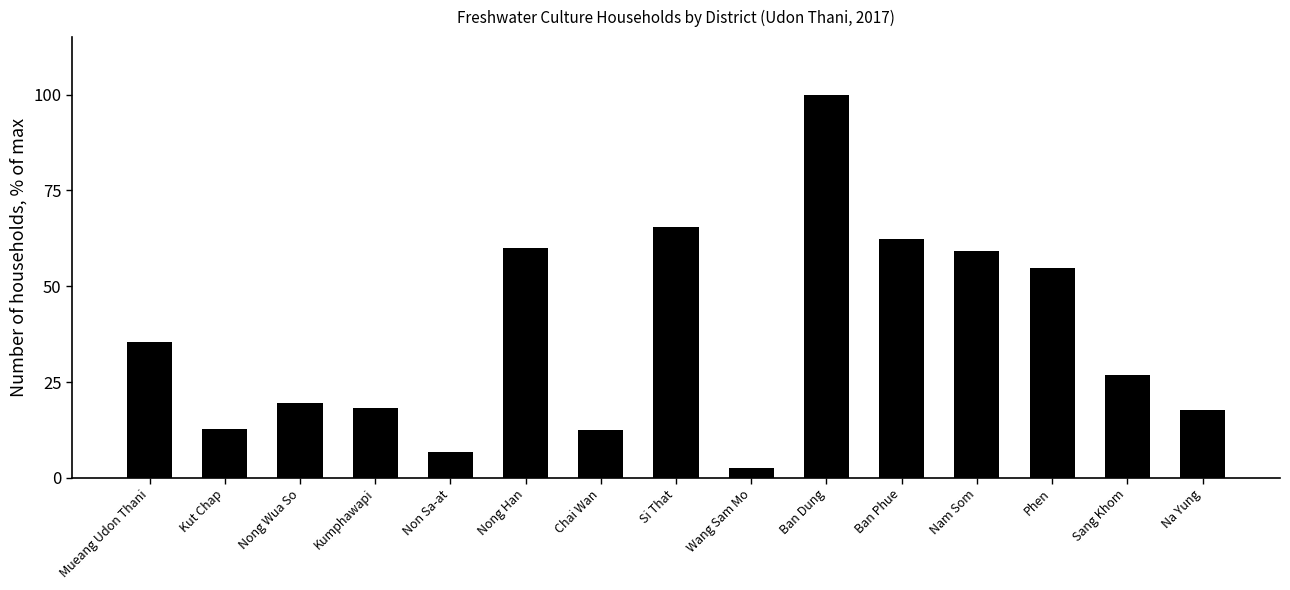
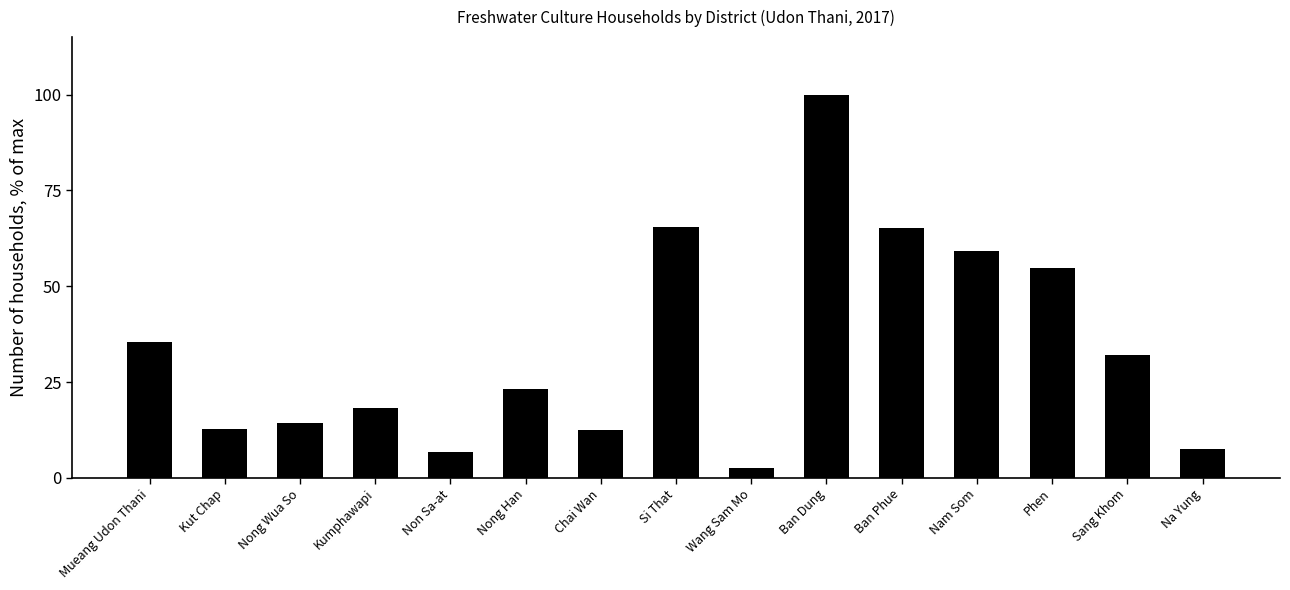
  {
    "Mueang Udon Thani": 35,
    "Kut Chap": 13,
-   "Nong Wua So": 20,
+   "Nong Wua So": 14,
    "Kumphawapi": 18,
    "Non Sa-at": 7,
-   "Nong Han": 60,
+   "Nong Han": 23,
    "Chai Wan": 13,
    "Si That": 66,
    "Wang Sam Mo": 3,
    "Ban Dung": 100,
-   "Ban Phue": 62,
+   "Ban Phue": 65,
    "Nam Som": 59,
    "Phen": 55,
-   "Sang Khom": 27,
-   "Na Yung": 18
+   "Sang Khom": 32,
+   "Na Yung": 8
  }
